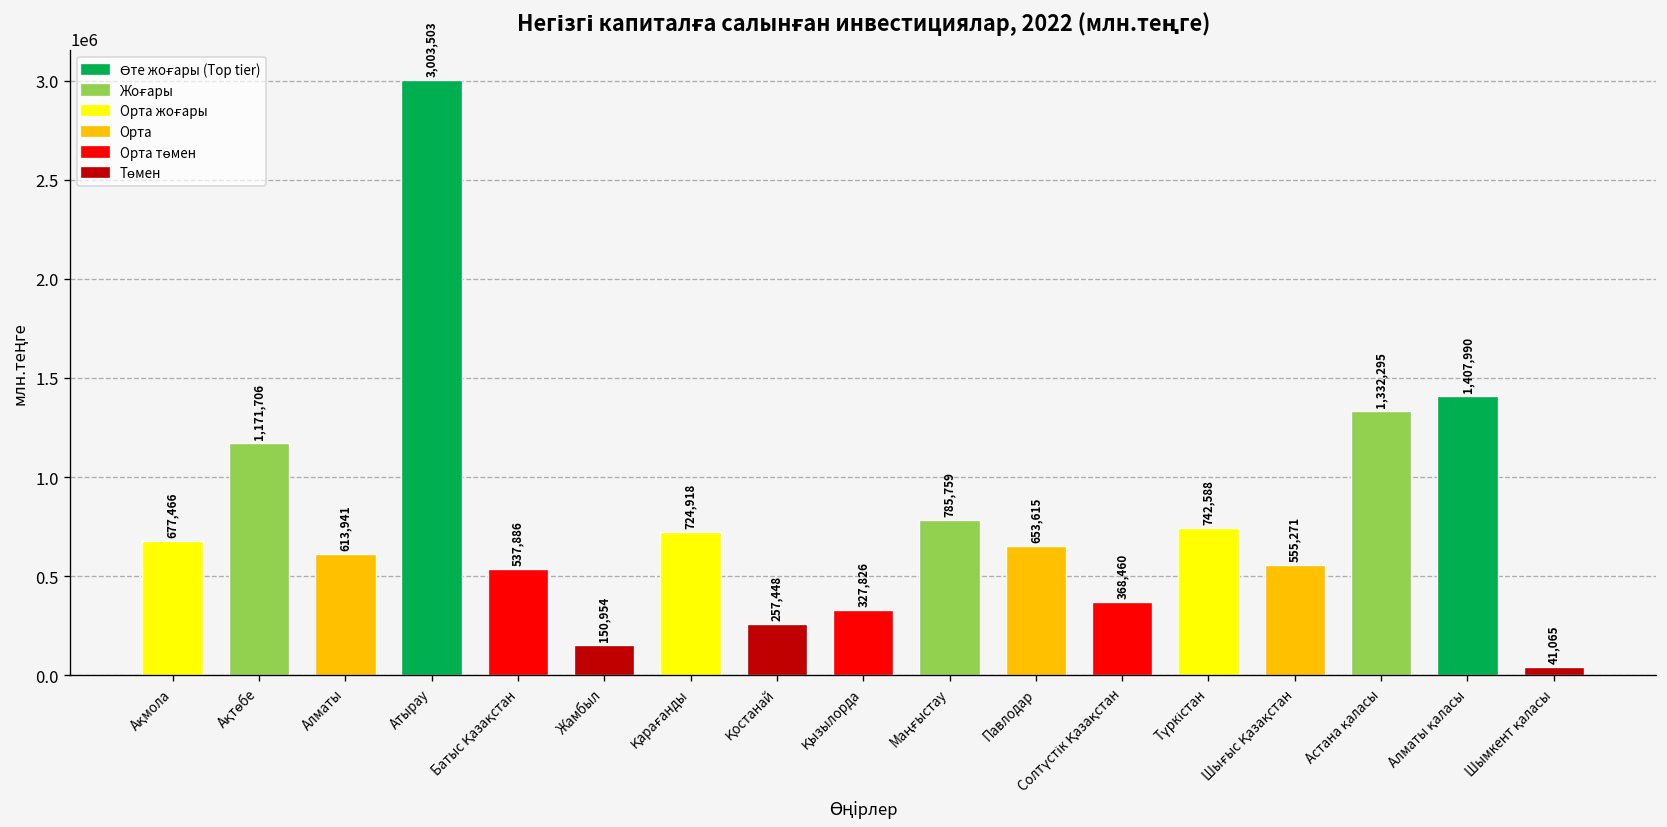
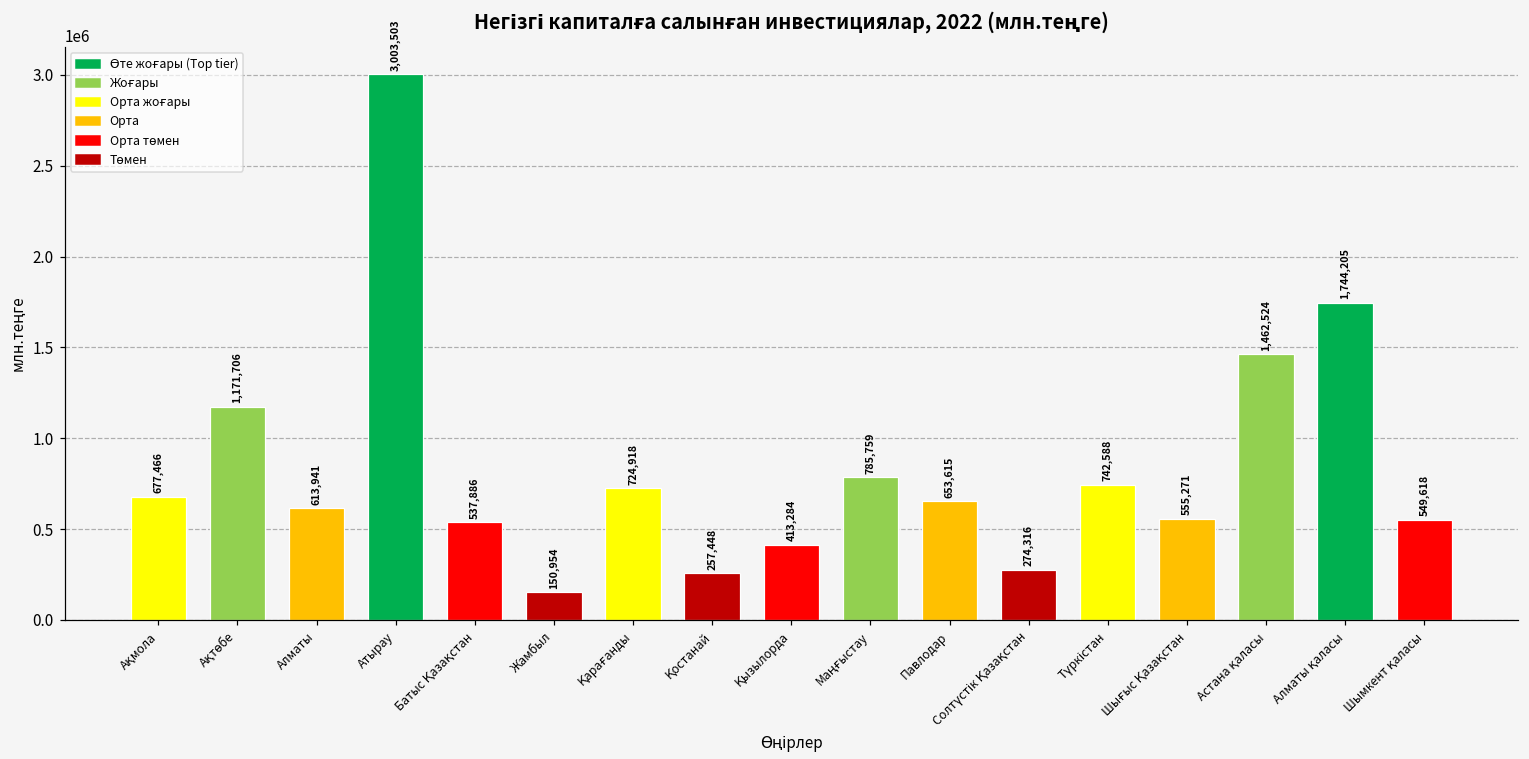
  {
    "Ақмола": "677,466",
    "Ақтөбе": "1,171,706",
    "Алматы": "613,941",
    "Атырау": "3,003,503",
    "Батыс Қазақстан": "537,886",
    "Жамбыл": "150,954",
    "Қарағанды": "724,918",
    "Қостанай": "257,448",
-   "Қызылорда": "327,826",
+   "Қызылорда": "413,284",
    "Маңғыстау": "785,759",
    "Павлодар": "653,615",
-   "Солтүстік Қазақстан": "368,460",
+   "Солтүстік Қазақстан": "274,316",
    "Түркістан": "742,588",
    "Шығыс Қазақстан": "555,271",
-   "Астана қаласы": "1,332,295",
-   "Алматы қаласы": "1,407,990",
-   "Шымкент қаласы": "41,065"
+   "Астана қаласы": "1,462,524",
+   "Алматы қаласы": "1,744,205",
+   "Шымкент қаласы": "549,618"
  }
